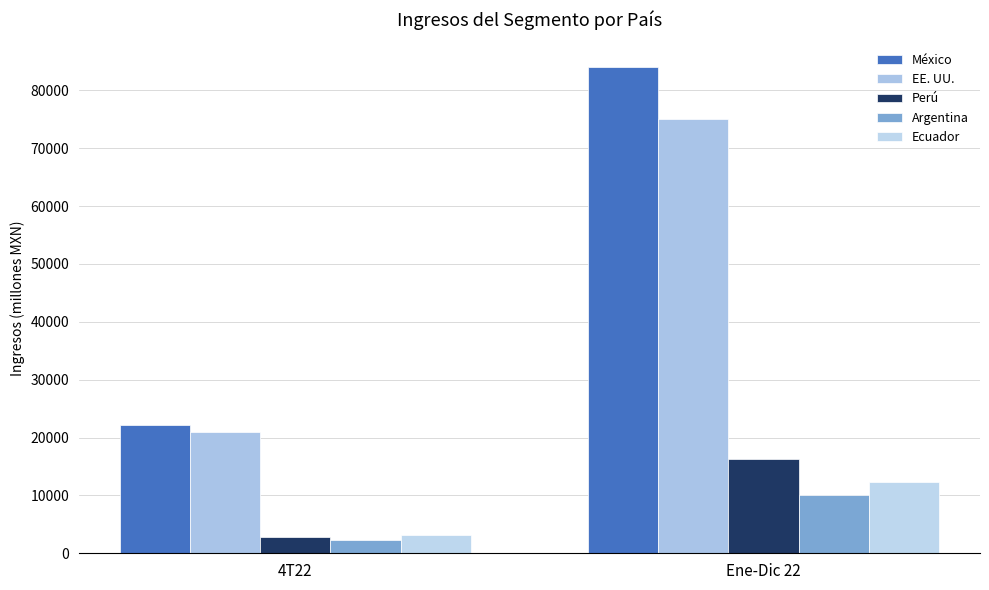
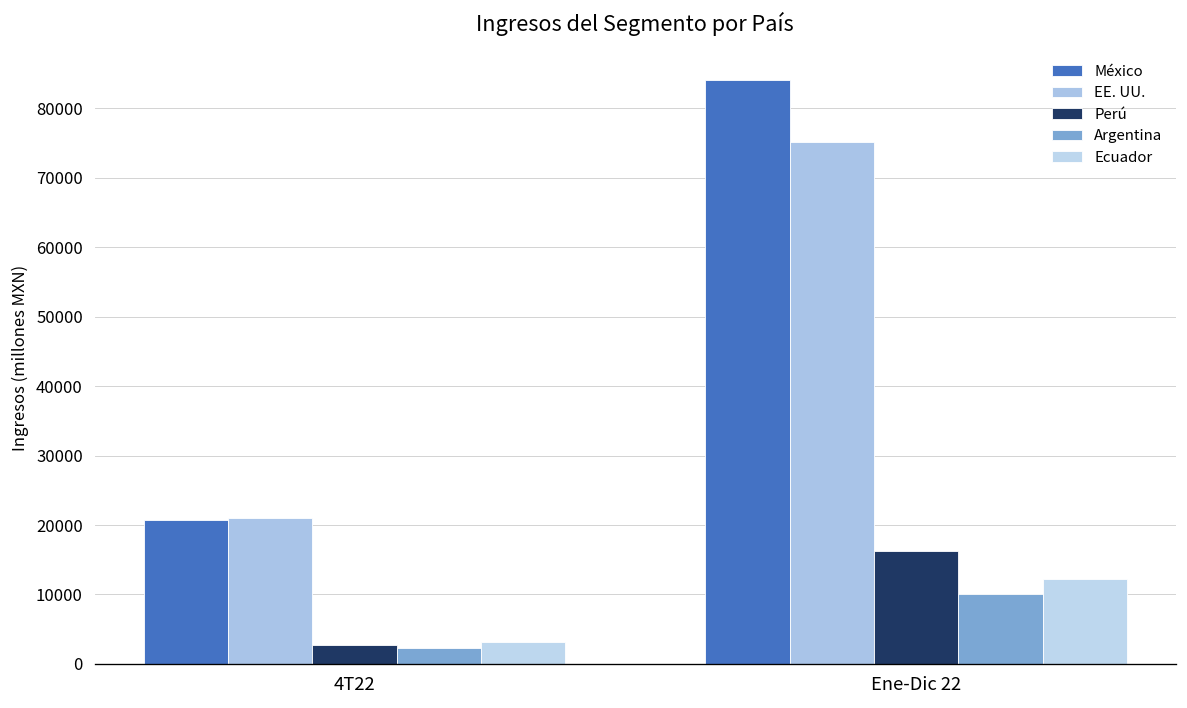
  {
    "México": {
-     "4T22": 22000,
+     "4T22": 21000,
      "Ene-Dic 22": 84000
    },
    "Perú": {
      "4T22": 3000,
      "Ene-Dic 22": 16000
    }
  }
